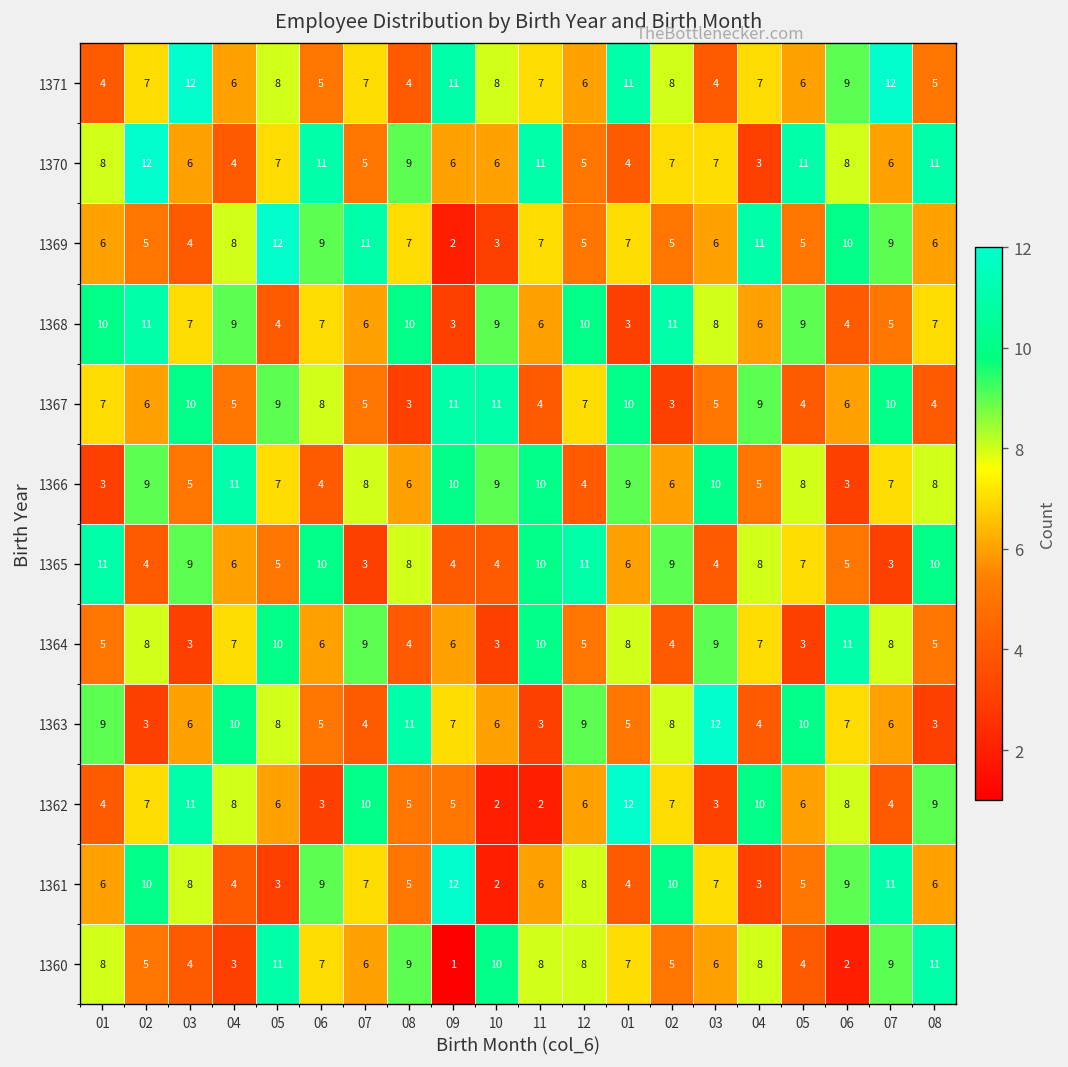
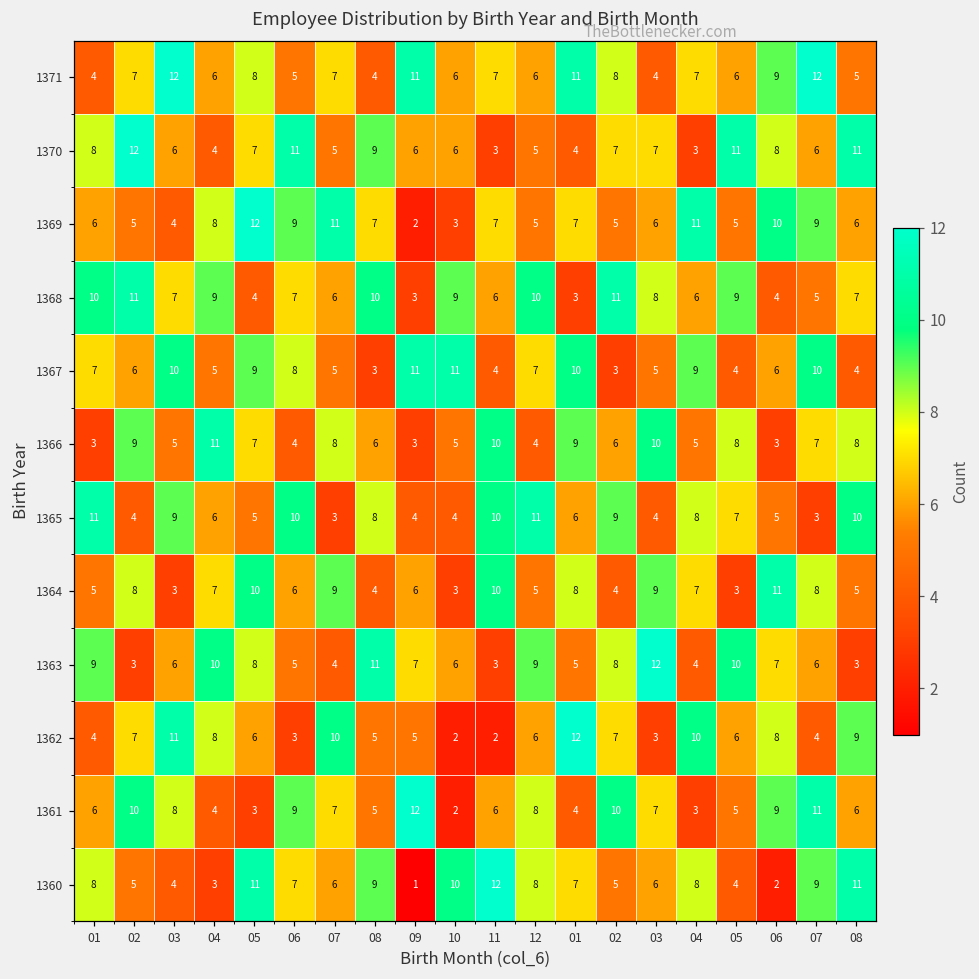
  {
    "1371": {
      "09": 11,
-     "10": 8,
+     "10": 6,
      "11": 7,
      "12": 6
    },
    "1370": {
      "09": 6,
      "10": 6,
-     "11": 11,
+     "11": 3,
      "12": 5
    },
    "1369": {
      "09": 2,
      "10": 3,
      "11": 7,
      "12": 5
    },
    "1368": {
      "09": 3,
      "10": 9,
      "11": 6,
      "12": 10
    },
    "1367": {
      "09": 11,
      "10": 11,
      "11": 4,
      "12": 7
    },
    "1366": {
-     "09": 10,
-     "10": 9,
+     "09": 3,
+     "10": 5,
      "11": 10,
      "12": 4
    },
    "1365": {
      "09": 4,
      "10": 4,
      "11": 10,
      "12": 11
    },
    "1364": {
      "09": 6,
      "10": 3,
      "11": 10,
      "12": 5
    },
    "1363": {
      "09": 7,
      "10": 6,
      "11": 3,
      "12": 9
    },
    "1362": {
      "09": 5,
      "10": 2,
      "11": 2,
      "12": 6
    },
    "1361": {
      "09": 12,
      "10": 2,
      "11": 6,
      "12": 8
    },
    "1360": {
      "09": 1,
      "10": 10,
-     "11": 8,
+     "11": 12,
      "12": 8
    }
  }
